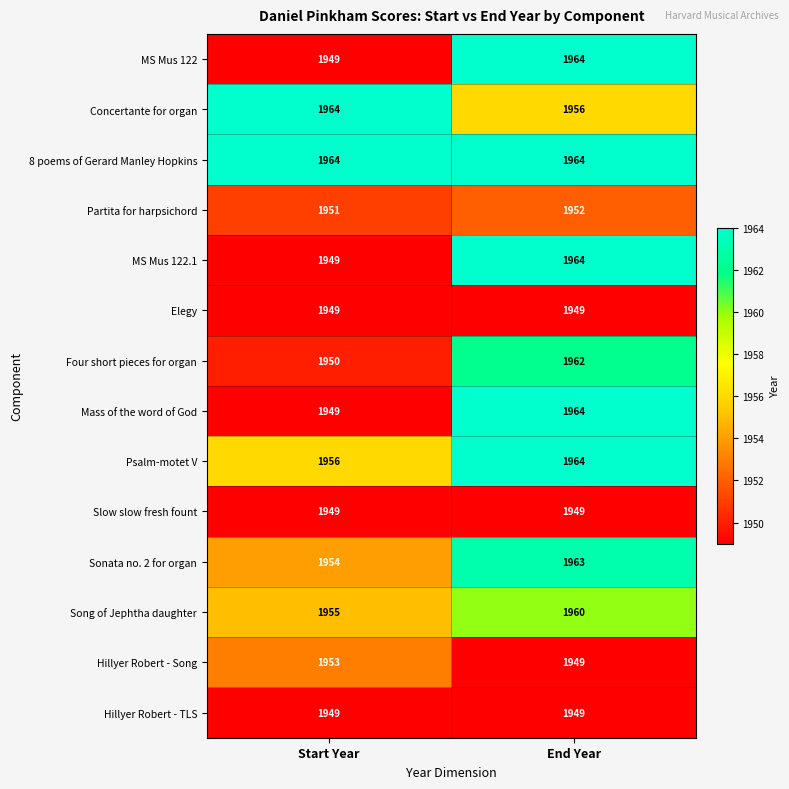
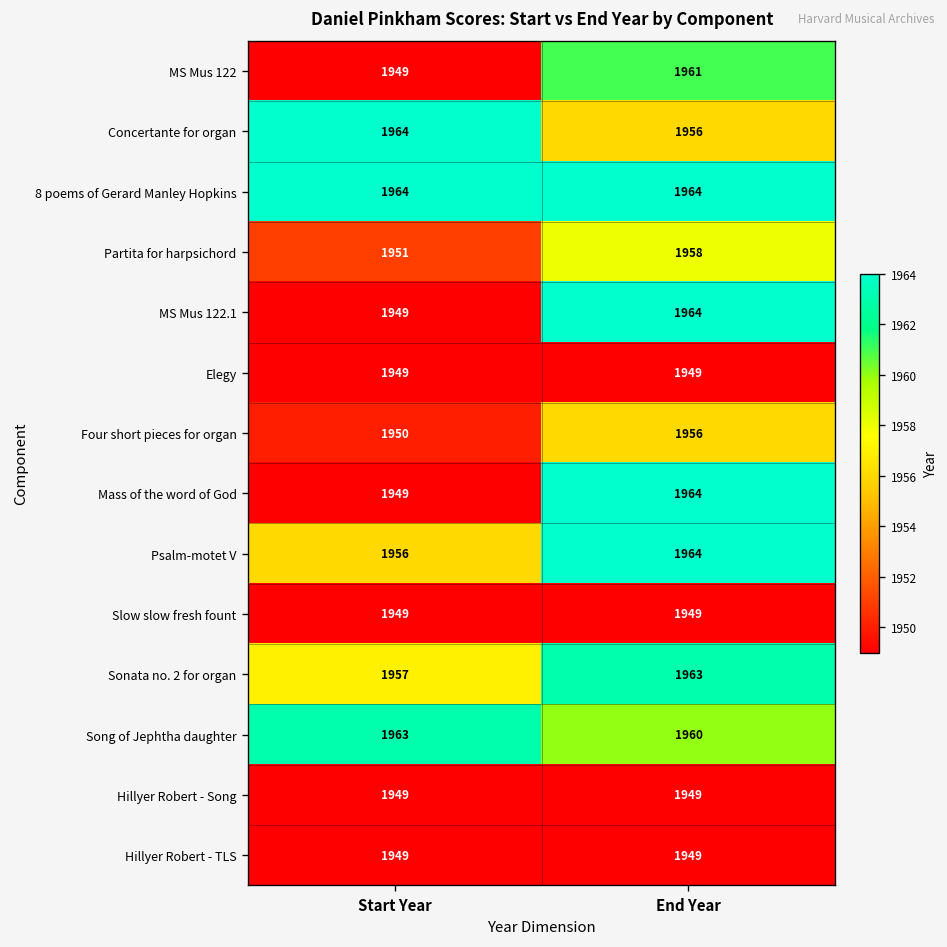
  {
    "MS Mus 122": {
      "Start Year": 1949,
-     "End Year": 1964
+     "End Year": 1961
    },
    "Concertante for organ": {
      "Start Year": 1964,
      "End Year": 1956
    },
    "8 poems of Gerard Manley Hopkins": {
      "Start Year": 1964,
      "End Year": 1964
    },
    "Partita for harpsichord": {
      "Start Year": 1951,
-     "End Year": 1952
+     "End Year": 1958
    },
    "MS Mus 122.1": {
      "Start Year": 1949,
      "End Year": 1964
    },
    "Elegy": {
      "Start Year": 1949,
      "End Year": 1949
    },
    "Four short pieces for organ": {
      "Start Year": 1950,
-     "End Year": 1962
+     "End Year": 1956
    },
    "Mass of the word of God": {
      "Start Year": 1949,
      "End Year": 1964
    },
    "Psalm-motet V": {
      "Start Year": 1956,
      "End Year": 1964
    },
    "Slow slow fresh fount": {
      "Start Year": 1949,
      "End Year": 1949
    },
    "Sonata no. 2 for organ": {
-     "Start Year": 1954,
+     "Start Year": 1957,
      "End Year": 1963
    },
    "Song of Jephtha daughter": {
-     "Start Year": 1955,
+     "Start Year": 1963,
      "End Year": 1960
    },
    "Hillyer Robert - Song": {
-     "Start Year": 1953,
+     "Start Year": 1949,
      "End Year": 1949
    },
    "Hillyer Robert - TLS": {
      "Start Year": 1949,
      "End Year": 1949
    }
  }
